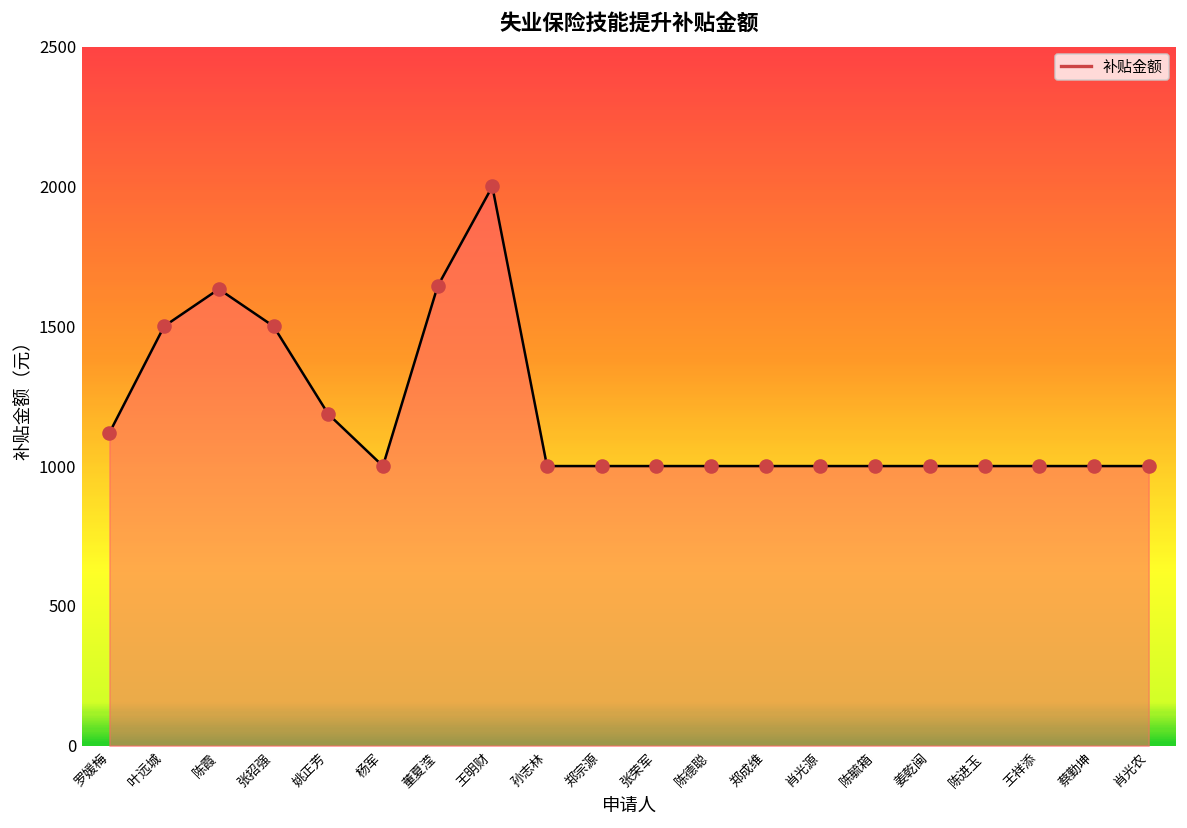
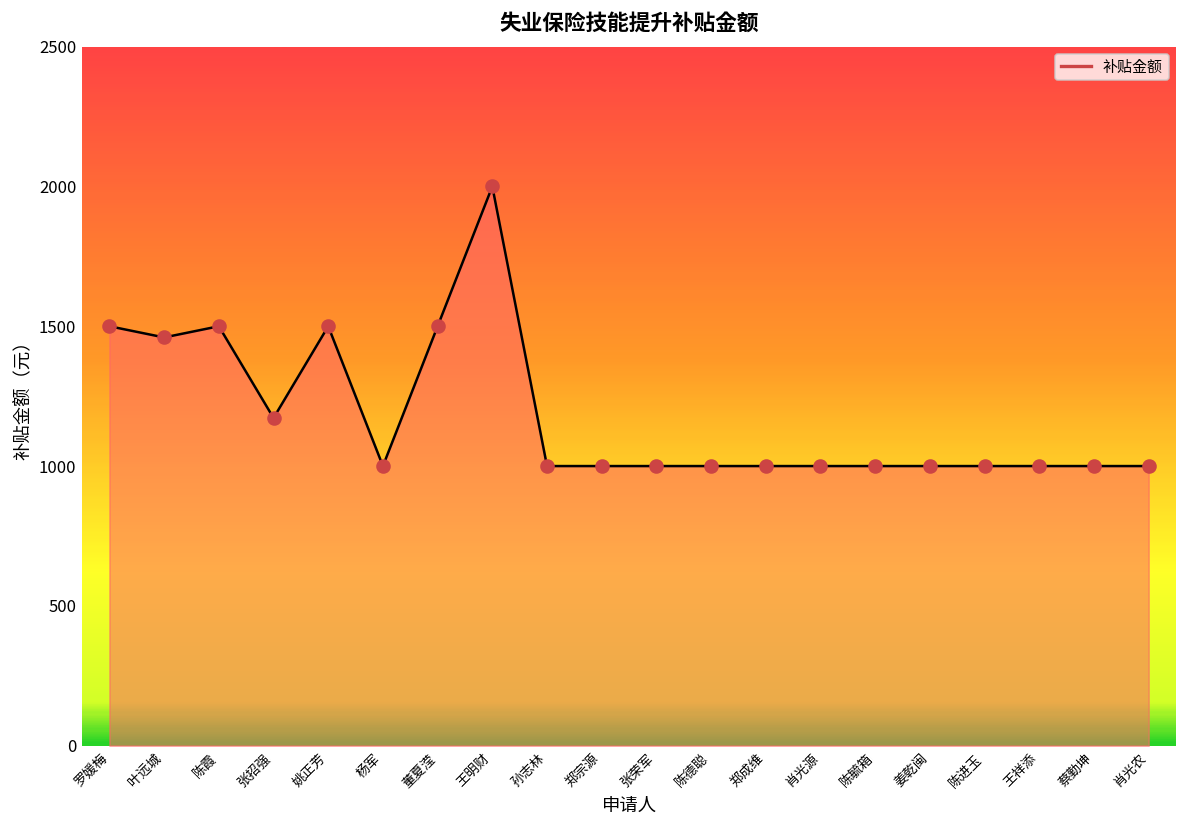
  {
-   "罗媛梅": 1120,
-   "叶远城": 1500,
-   "陈霞": 1630,
-   "张招强": 1500,
-   "姚正芳": 1190,
+   "罗媛梅": 1500,
+   "叶远城": 1460,
+   "陈霞": 1500,
+   "张招强": 1170,
+   "姚正芳": 1500,
    "杨军": 1000,
-   "董夏滢": 1640,
+   "董夏滢": 1500,
    "王明财": 2000,
    "孙志林": 1000,
    "郑宗源": 1000,
    "张荣军": 1000,
    "陈德聪": 1000,
    "郑成维": 1000,
    "肖光源": 1000,
    "陈毓箱": 1000,
    "姜乾闽": 1000,
    "陈进玉": 1000,
    "王祥添": 1000,
    "蔡勤坤": 1000,
    "肖光农": 1000
  }
